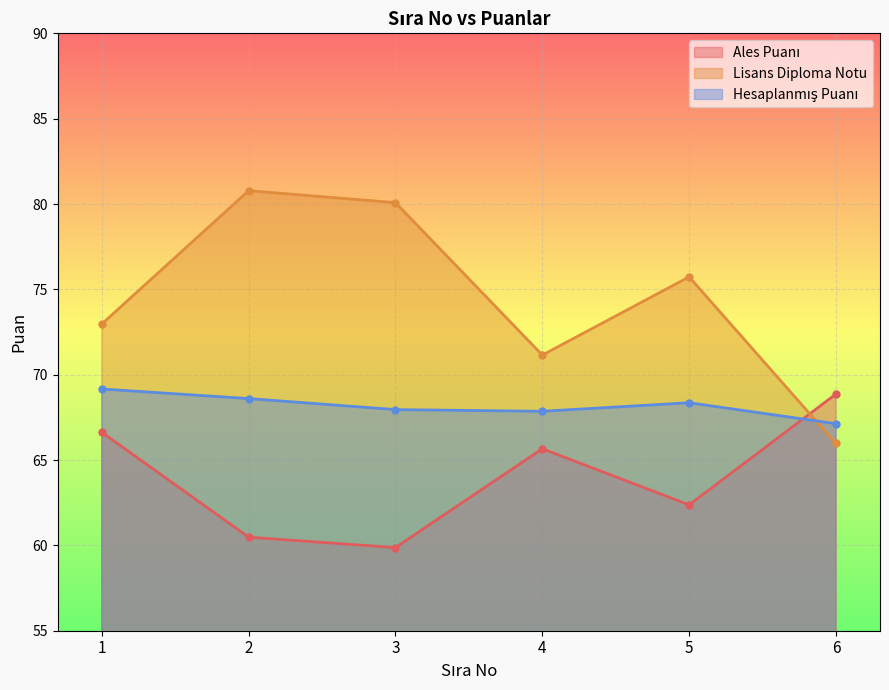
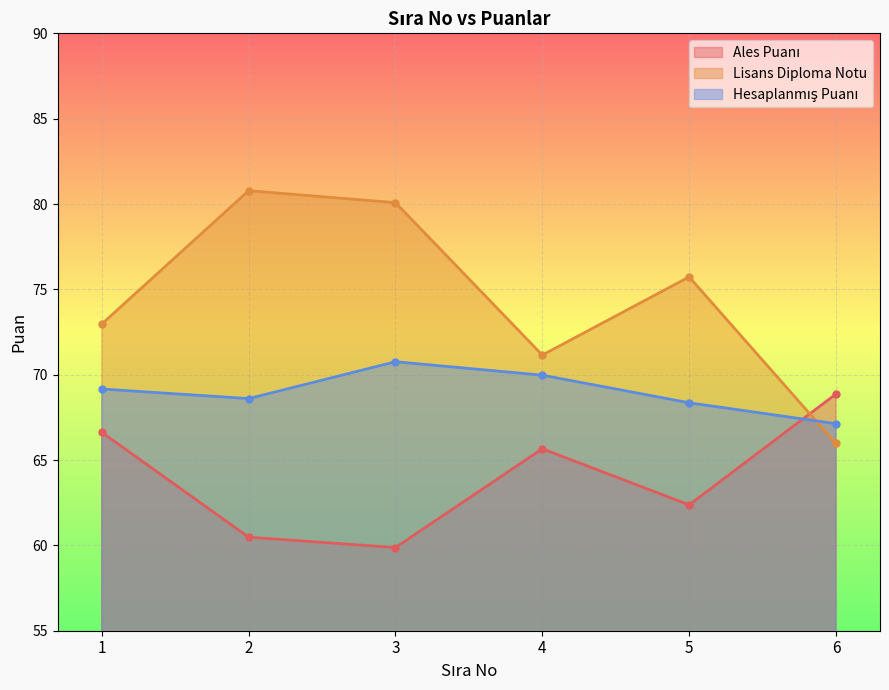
  {
    "Hesaplanmış Puanı": {
      "1": 69.2,
      "2": 68.6,
-     "3": 68.0,
-     "4": 67.9,
+     "3": 70.8,
+     "4": 70.0,
      "5": 68.4,
      "6": 67.1
    }
  }
